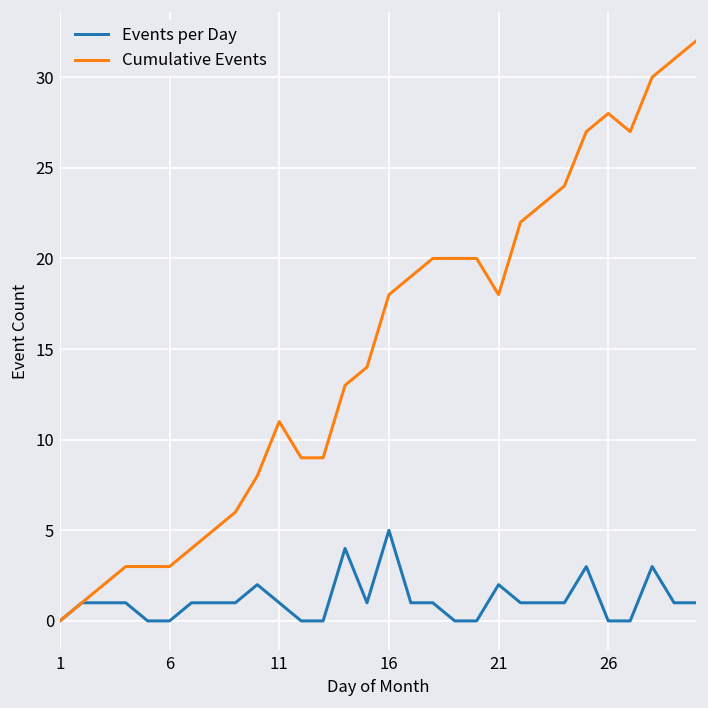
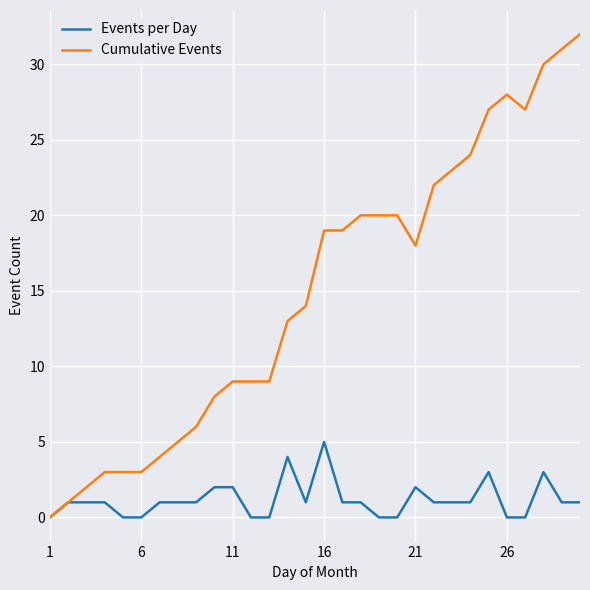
  {
    "Events per Day": {
      "6": 0,
-     "11": 1,
+     "11": 2,
      "16": 5,
      "21": 2,
      "26": 0
    },
    "Cumulative Events": {
      "6": 3,
-     "11": 11,
-     "16": 18,
+     "11": 9,
+     "16": 19,
      "21": 18,
      "26": 28
    }
  }
